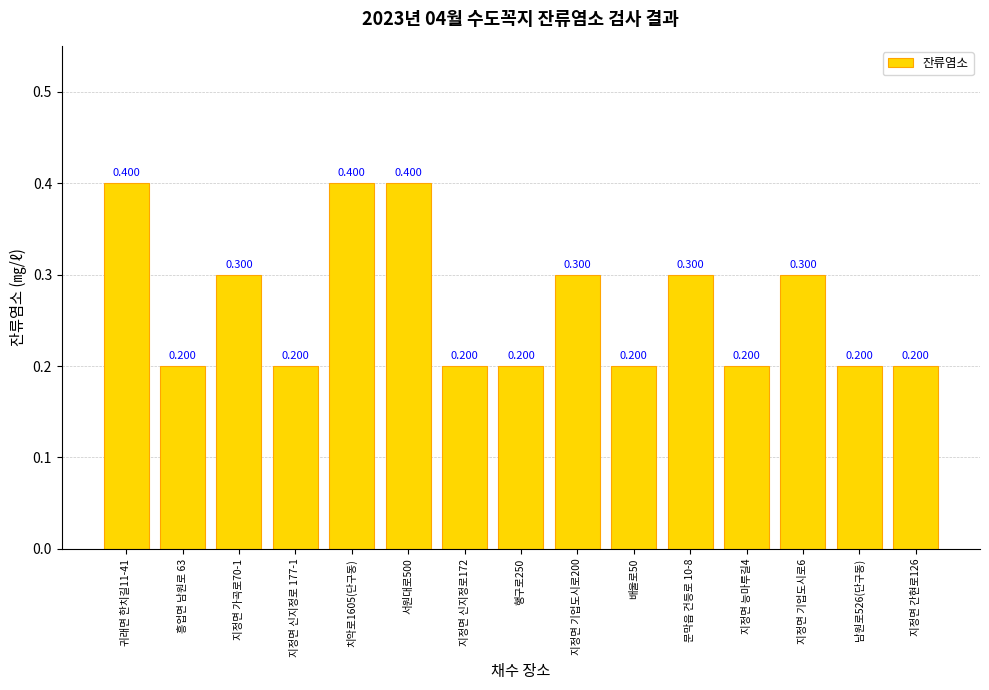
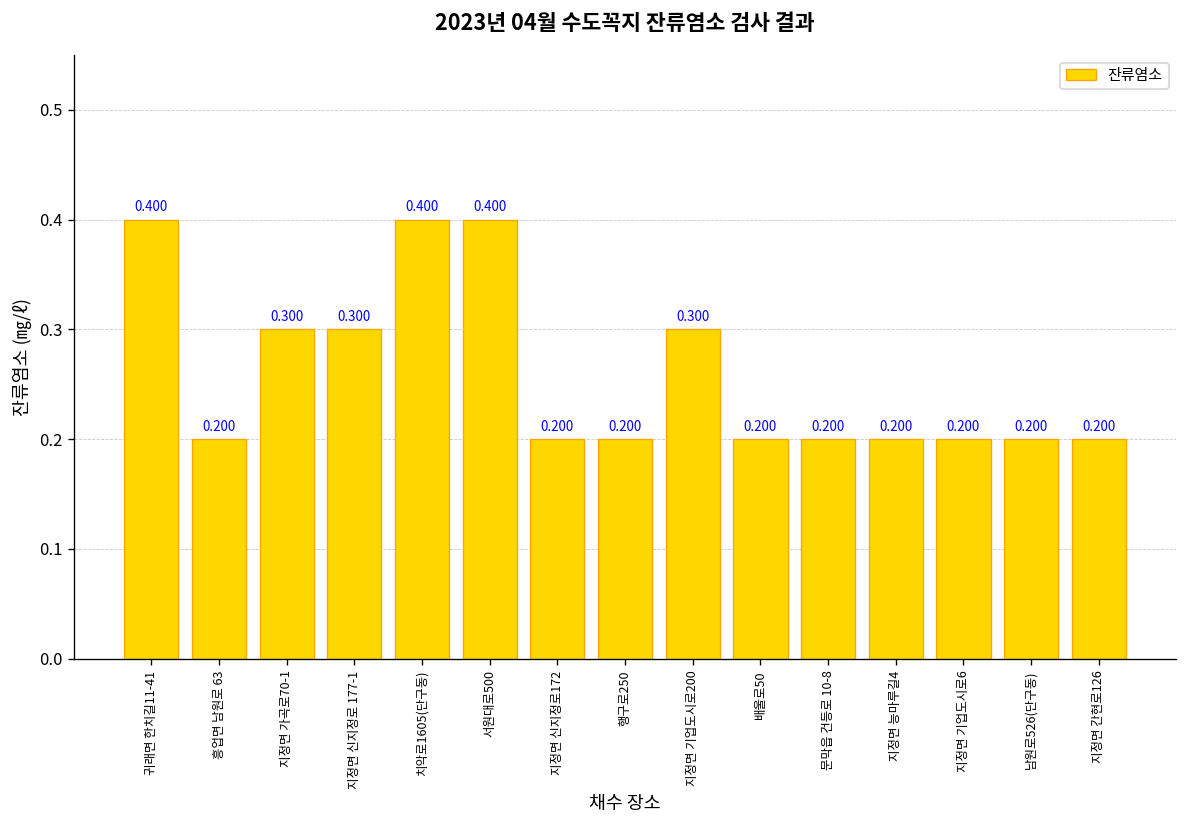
  {
    "귀래면 한치길11-41": 0.400,
    "흥업면 남원로 63": 0.200,
    "지정면 가곡로70-1": 0.300,
-   "지정면 신지정로 177-1": 0.200,
+   "지정면 신지정로 177-1": 0.300,
    "치악로1605(단구동)": 0.400,
    "서원대로500": 0.400,
    "지정면 신지정로172": 0.200,
    "행구로250": 0.200,
    "지정면 기업도시로200": 0.300,
    "배울로50": 0.200,
-   "문막읍 건등로 10-8": 0.300,
+   "문막읍 건등로 10-8": 0.200,
    "지정면 능마루길4": 0.200,
-   "지정면 기업도시로6": 0.300,
+   "지정면 기업도시로6": 0.200,
    "남원로526(단구동)": 0.200,
    "지정면 간현로126": 0.200
  }
